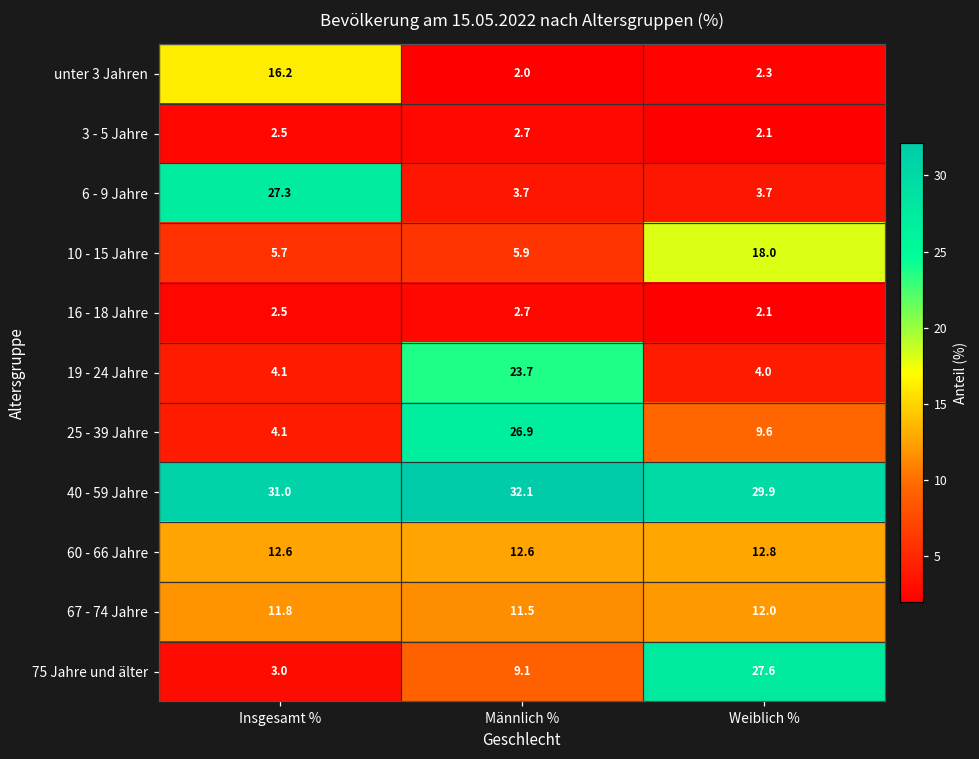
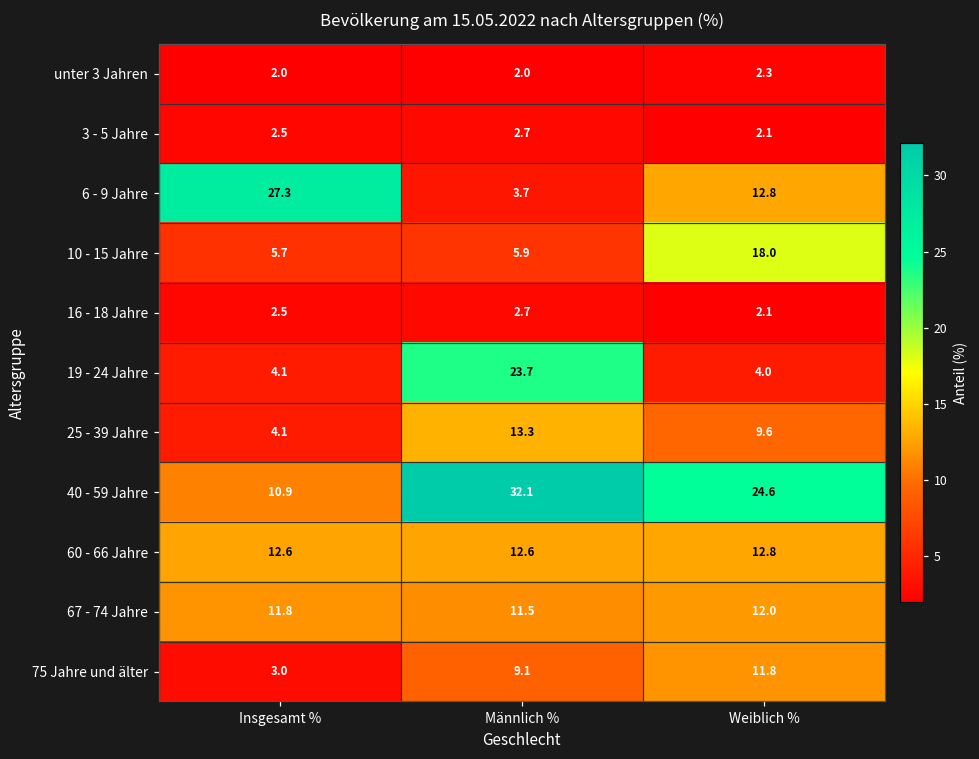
  {
    "unter 3 Jahren": {
-     "Insgesamt %": 16.2,
+     "Insgesamt %": 2.0,
      "Männlich %": 2.0,
      "Weiblich %": 2.3
    },
    "3 - 5 Jahre": {
      "Insgesamt %": 2.5,
      "Männlich %": 2.7,
      "Weiblich %": 2.1
    },
    "6 - 9 Jahre": {
      "Insgesamt %": 27.3,
      "Männlich %": 3.7,
-     "Weiblich %": 3.7
+     "Weiblich %": 12.8
    },
    "10 - 15 Jahre": {
      "Insgesamt %": 5.7,
      "Männlich %": 5.9,
      "Weiblich %": 18.0
    },
    "16 - 18 Jahre": {
      "Insgesamt %": 2.5,
      "Männlich %": 2.7,
      "Weiblich %": 2.1
    },
    "19 - 24 Jahre": {
      "Insgesamt %": 4.1,
      "Männlich %": 23.7,
      "Weiblich %": 4.0
    },
    "25 - 39 Jahre": {
      "Insgesamt %": 4.1,
-     "Männlich %": 26.9,
+     "Männlich %": 13.3,
      "Weiblich %": 9.6
    },
    "40 - 59 Jahre": {
-     "Insgesamt %": 31.0,
+     "Insgesamt %": 10.9,
      "Männlich %": 32.1,
-     "Weiblich %": 29.9
+     "Weiblich %": 24.6
    },
    "60 - 66 Jahre": {
      "Insgesamt %": 12.6,
      "Männlich %": 12.6,
      "Weiblich %": 12.8
    },
    "67 - 74 Jahre": {
      "Insgesamt %": 11.8,
      "Männlich %": 11.5,
      "Weiblich %": 12.0
    },
    "75 Jahre und älter": {
      "Insgesamt %": 3.0,
      "Männlich %": 9.1,
-     "Weiblich %": 27.6
+     "Weiblich %": 11.8
    }
  }
